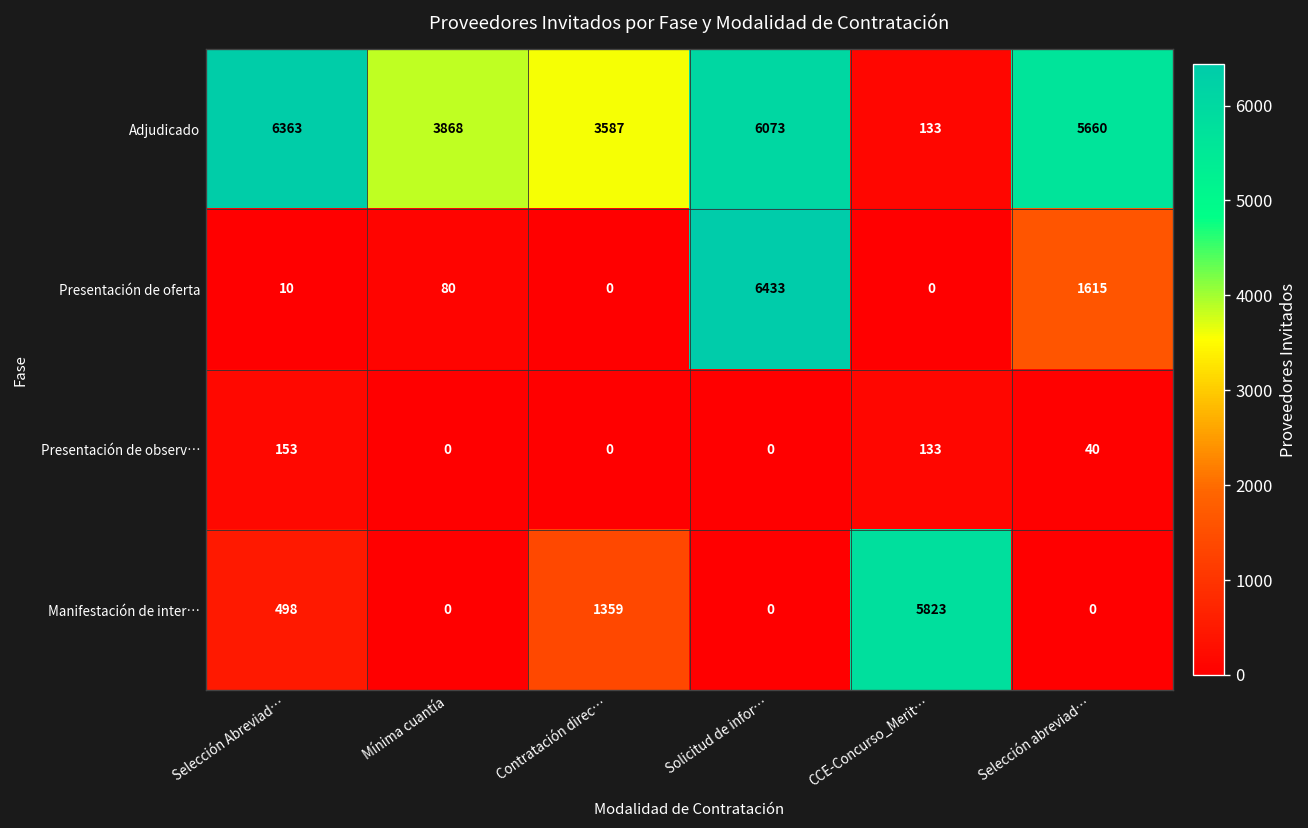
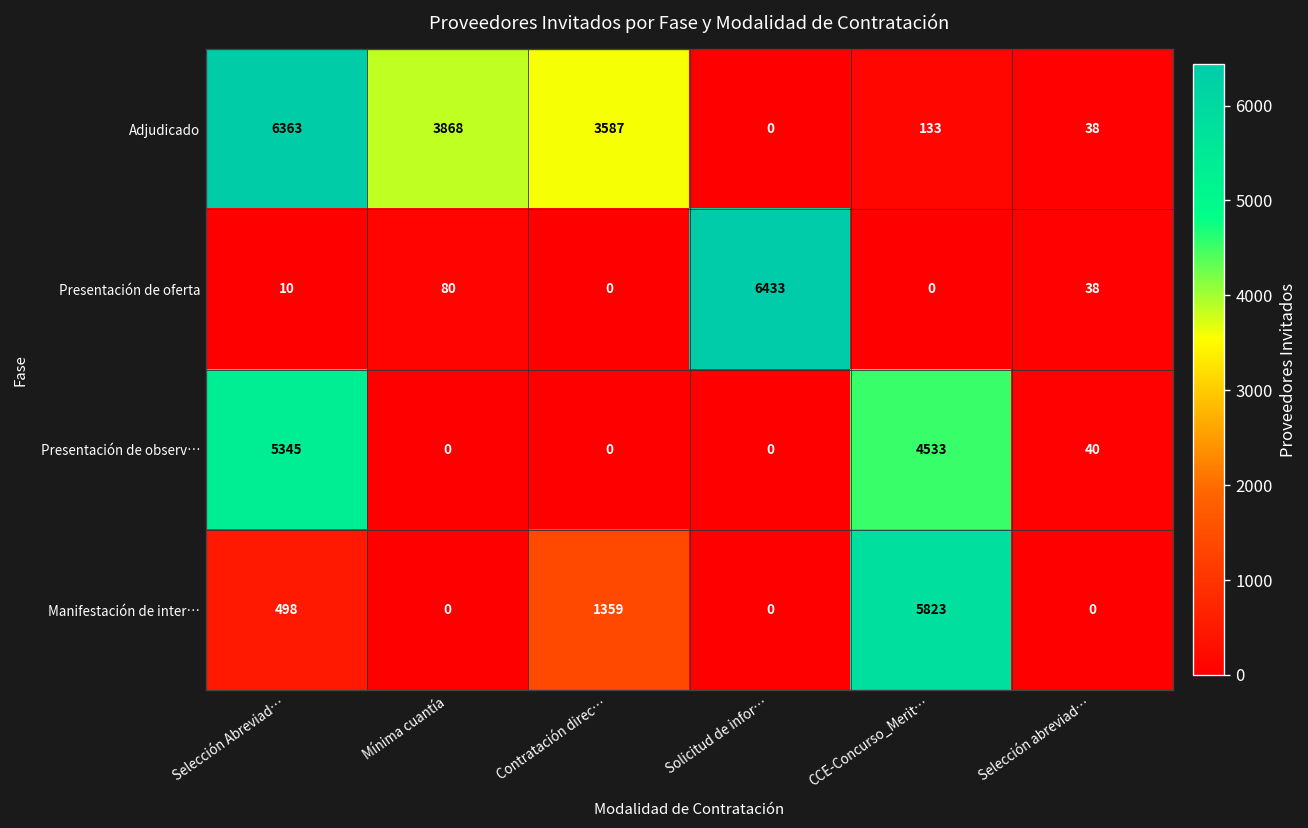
  {
    "Adjudicado": {
      "Selección Abreviad…": 6363,
      "Mínima cuantía": 3868,
      "Contratación direc…": 3587,
-     "Solicitud de infor…": 6073,
+     "Solicitud de infor…": 0,
      "CCE-Concurso_Merit…": 133,
-     "Selección abreviad…": 5660
+     "Selección abreviad…": 38
    },
    "Presentación de oferta": {
      "Selección Abreviad…": 10,
      "Mínima cuantía": 80,
      "Contratación direc…": 0,
      "Solicitud de infor…": 6433,
      "CCE-Concurso_Merit…": 0,
-     "Selección abreviad…": 1615
+     "Selección abreviad…": 38
    },
    "Presentación de observ…": {
-     "Selección Abreviad…": 153,
+     "Selección Abreviad…": 5345,
      "Mínima cuantía": 0,
      "Contratación direc…": 0,
      "Solicitud de infor…": 0,
-     "CCE-Concurso_Merit…": 133,
+     "CCE-Concurso_Merit…": 4533,
      "Selección abreviad…": 40
    },
    "Manifestación de inter…": {
      "Selección Abreviad…": 498,
      "Mínima cuantía": 0,
      "Contratación direc…": 1359,
      "Solicitud de infor…": 0,
      "CCE-Concurso_Merit…": 5823,
      "Selección abreviad…": 0
    }
  }
